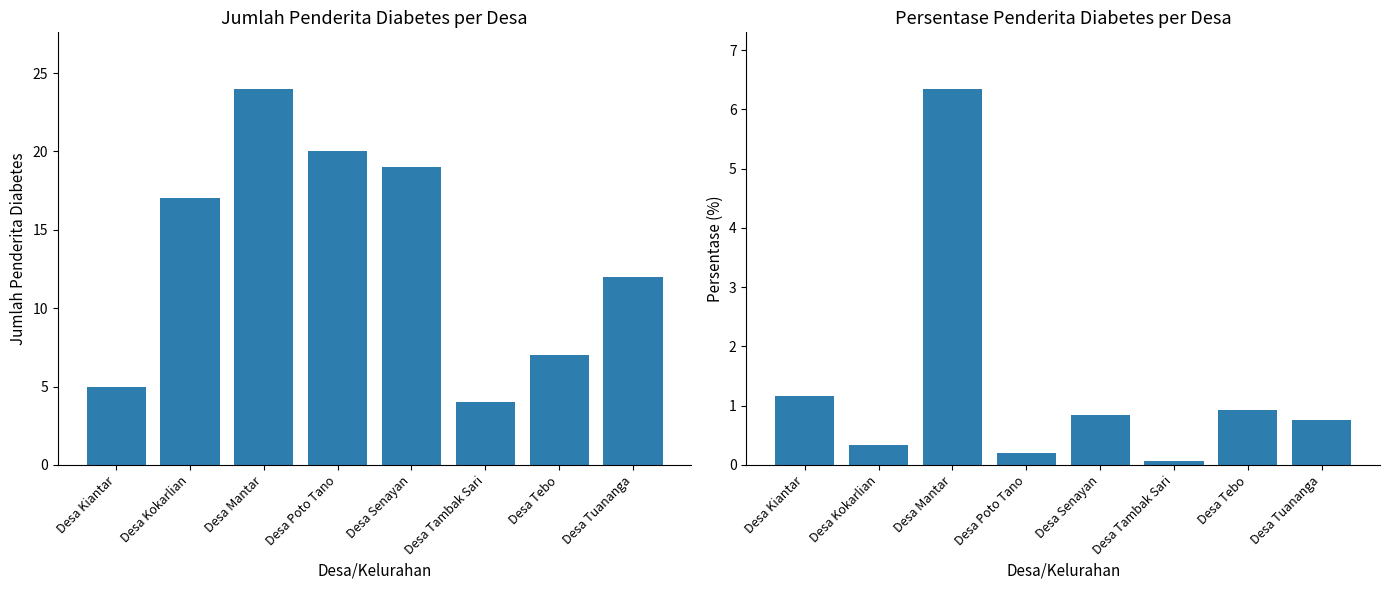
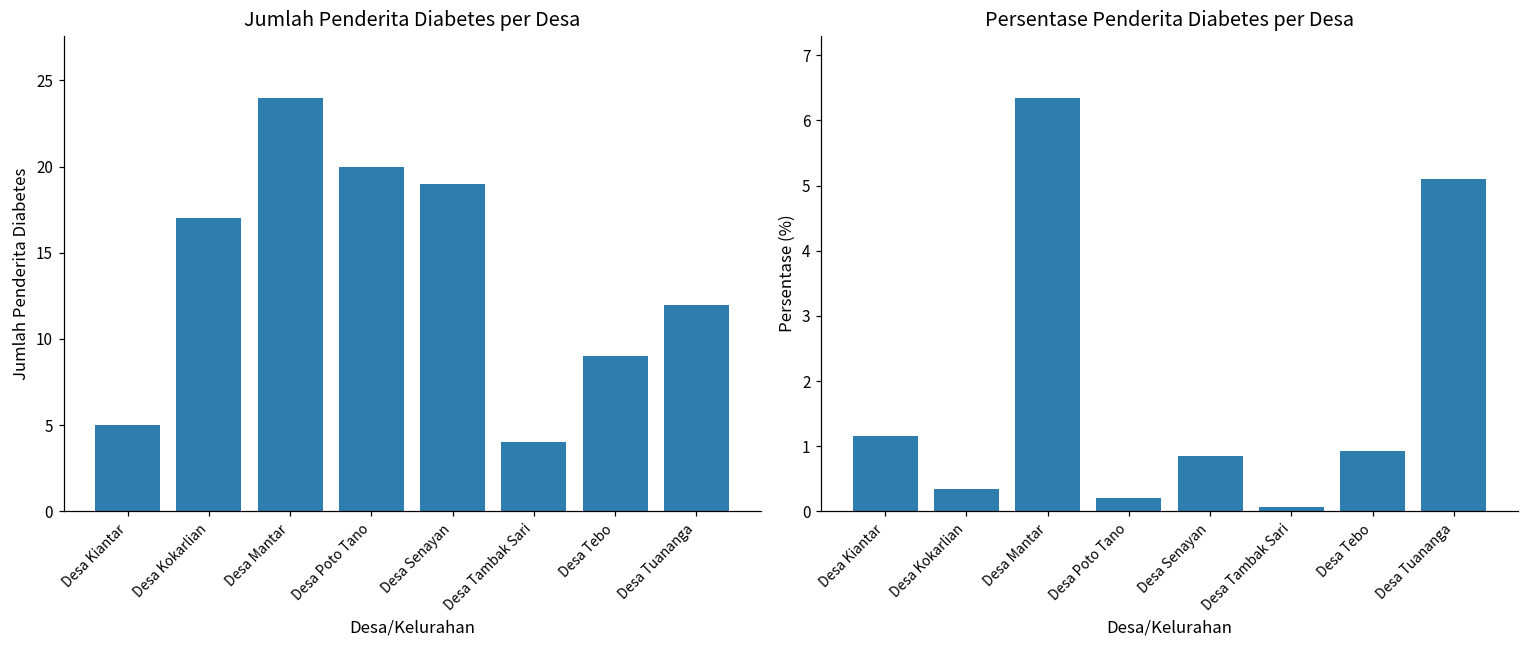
  {
    "Jumlah Penderita Diabetes per Desa": {
      "Desa Kiantar": 5,
      "Desa Kokarlian": 17,
      "Desa Mantar": 24,
      "Desa Poto Tano": 20,
      "Desa Senayan": 19,
      "Desa Tambak Sari": 4,
-     "Desa Tebo": 7,
+     "Desa Tebo": 9,
      "Desa Tuananga": 12
    },
    "Persentase Penderita Diabetes per Desa": {
      "Desa Kiantar": 1.2,
      "Desa Kokarlian": 0.3,
      "Desa Mantar": 6.3,
      "Desa Poto Tano": 0.2,
      "Desa Senayan": 0.8,
      "Desa Tambak Sari": 0.1,
      "Desa Tebo": 0.9,
-     "Desa Tuananga": 0.8
+     "Desa Tuananga": 5.1
    }
  }
